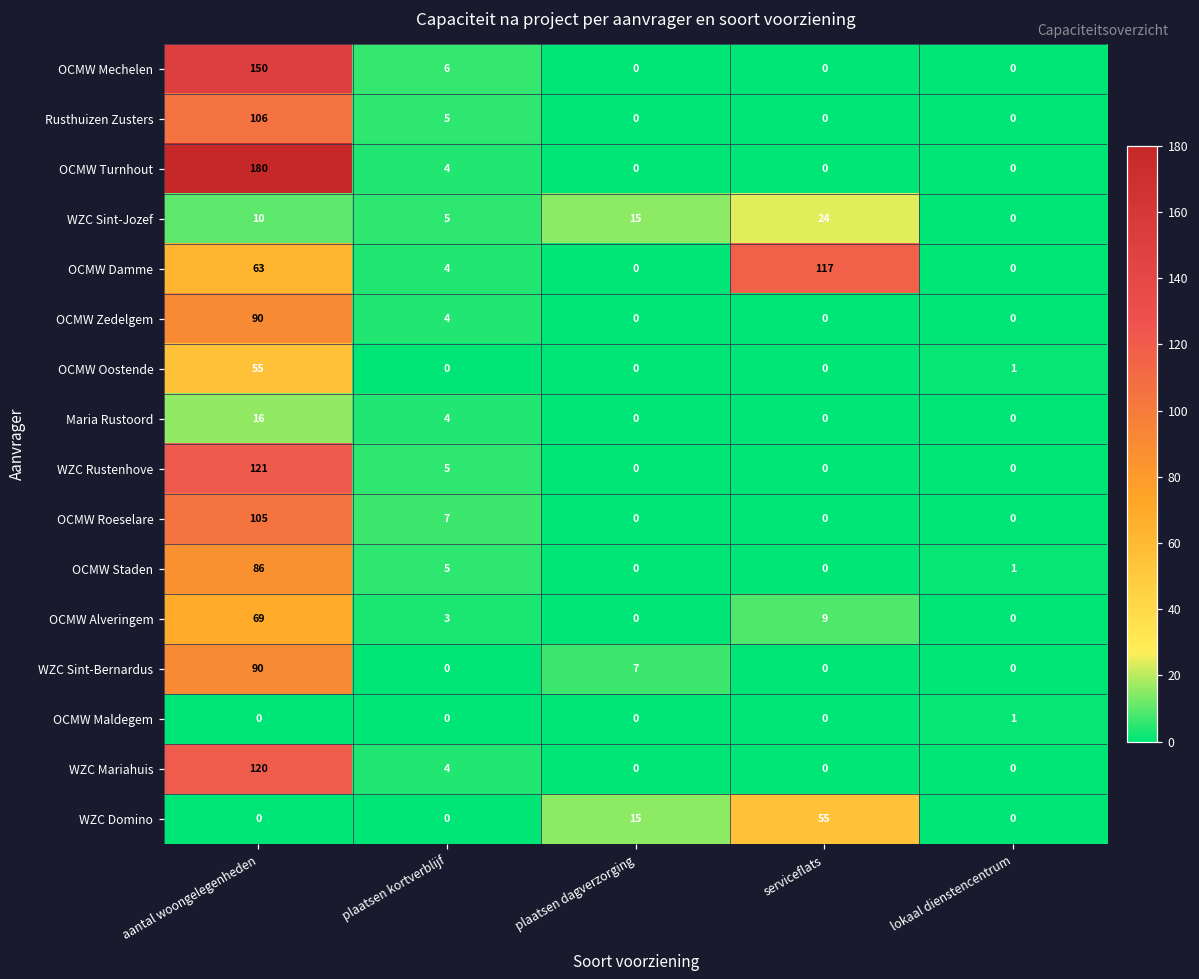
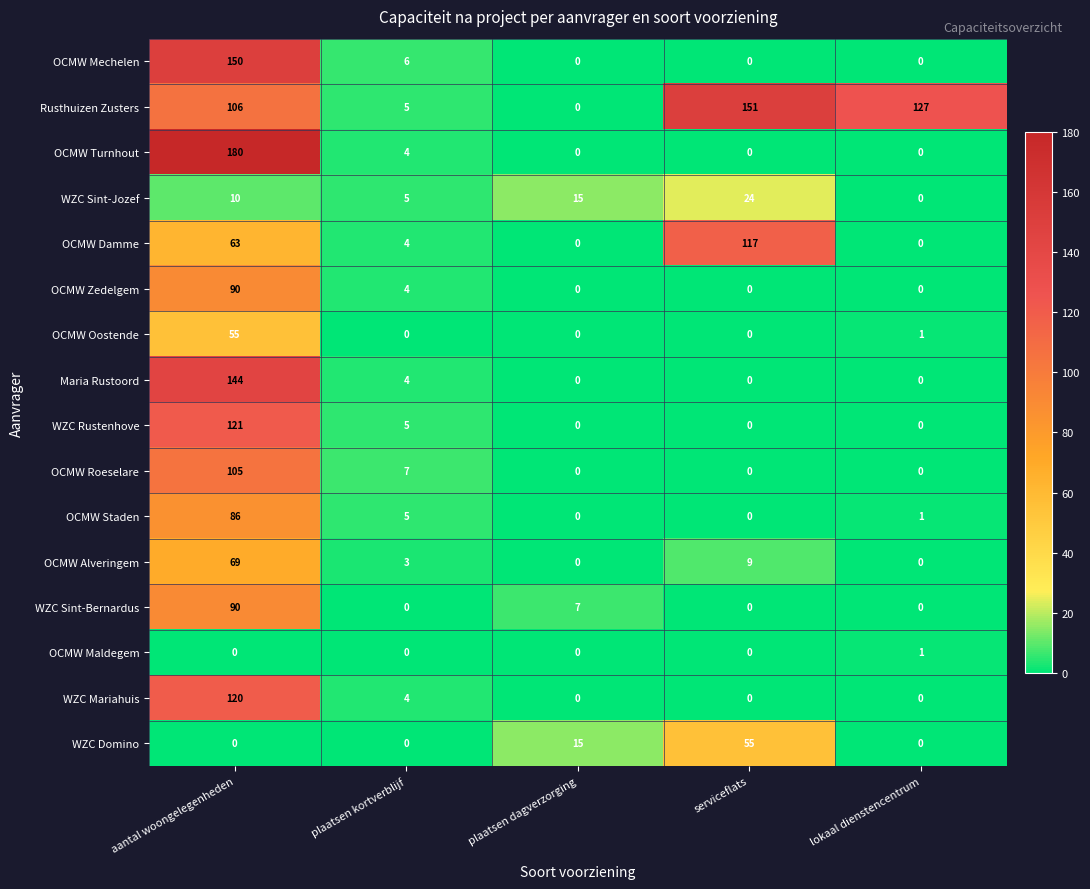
  {
    "OCMW Mechelen": {
      "aantal woongelegenheden": 150,
      "plaatsen kortverblijf": 6,
      "plaatsen dagverzorging": 0,
      "serviceflats": 0,
      "lokaal dienstencentrum": 0
    },
    "Rusthuizen Zusters": {
      "aantal woongelegenheden": 106,
      "plaatsen kortverblijf": 5,
      "plaatsen dagverzorging": 0,
-     "serviceflats": 0,
-     "lokaal dienstencentrum": 0
+     "serviceflats": 151,
+     "lokaal dienstencentrum": 127
    },
    "OCMW Turnhout": {
      "aantal woongelegenheden": 180,
      "plaatsen kortverblijf": 4,
      "plaatsen dagverzorging": 0,
      "serviceflats": 0,
      "lokaal dienstencentrum": 0
    },
    "WZC Sint-Jozef": {
      "aantal woongelegenheden": 10,
      "plaatsen kortverblijf": 5,
      "plaatsen dagverzorging": 15,
      "serviceflats": 24,
      "lokaal dienstencentrum": 0
    },
    "OCMW Damme": {
      "aantal woongelegenheden": 63,
      "plaatsen kortverblijf": 4,
      "plaatsen dagverzorging": 0,
      "serviceflats": 117,
      "lokaal dienstencentrum": 0
    },
    "OCMW Zedelgem": {
      "aantal woongelegenheden": 90,
      "plaatsen kortverblijf": 4,
      "plaatsen dagverzorging": 0,
      "serviceflats": 0,
      "lokaal dienstencentrum": 0
    },
    "OCMW Oostende": {
      "aantal woongelegenheden": 55,
      "plaatsen kortverblijf": 0,
      "plaatsen dagverzorging": 0,
      "serviceflats": 0,
      "lokaal dienstencentrum": 1
    },
    "Maria Rustoord": {
-     "aantal woongelegenheden": 16,
+     "aantal woongelegenheden": 144,
      "plaatsen kortverblijf": 4,
      "plaatsen dagverzorging": 0,
      "serviceflats": 0,
      "lokaal dienstencentrum": 0
    },
    "WZC Rustenhove": {
      "aantal woongelegenheden": 121,
      "plaatsen kortverblijf": 5,
      "plaatsen dagverzorging": 0,
      "serviceflats": 0,
      "lokaal dienstencentrum": 0
    },
    "OCMW Roeselare": {
      "aantal woongelegenheden": 105,
      "plaatsen kortverblijf": 7,
      "plaatsen dagverzorging": 0,
      "serviceflats": 0,
      "lokaal dienstencentrum": 0
    },
    "OCMW Staden": {
      "aantal woongelegenheden": 86,
      "plaatsen kortverblijf": 5,
      "plaatsen dagverzorging": 0,
      "serviceflats": 0,
      "lokaal dienstencentrum": 1
    },
    "OCMW Alveringem": {
      "aantal woongelegenheden": 69,
      "plaatsen kortverblijf": 3,
      "plaatsen dagverzorging": 0,
      "serviceflats": 9,
      "lokaal dienstencentrum": 0
    },
    "WZC Sint-Bernardus": {
      "aantal woongelegenheden": 90,
      "plaatsen kortverblijf": 0,
      "plaatsen dagverzorging": 7,
      "serviceflats": 0,
      "lokaal dienstencentrum": 0
    },
    "OCMW Maldegem": {
      "aantal woongelegenheden": 0,
      "plaatsen kortverblijf": 0,
      "plaatsen dagverzorging": 0,
      "serviceflats": 0,
      "lokaal dienstencentrum": 1
    },
    "WZC Mariahuis": {
      "aantal woongelegenheden": 120,
      "plaatsen kortverblijf": 4,
      "plaatsen dagverzorging": 0,
      "serviceflats": 0,
      "lokaal dienstencentrum": 0
    },
    "WZC Domino": {
      "aantal woongelegenheden": 0,
      "plaatsen kortverblijf": 0,
      "plaatsen dagverzorging": 15,
      "serviceflats": 55,
      "lokaal dienstencentrum": 0
    }
  }
